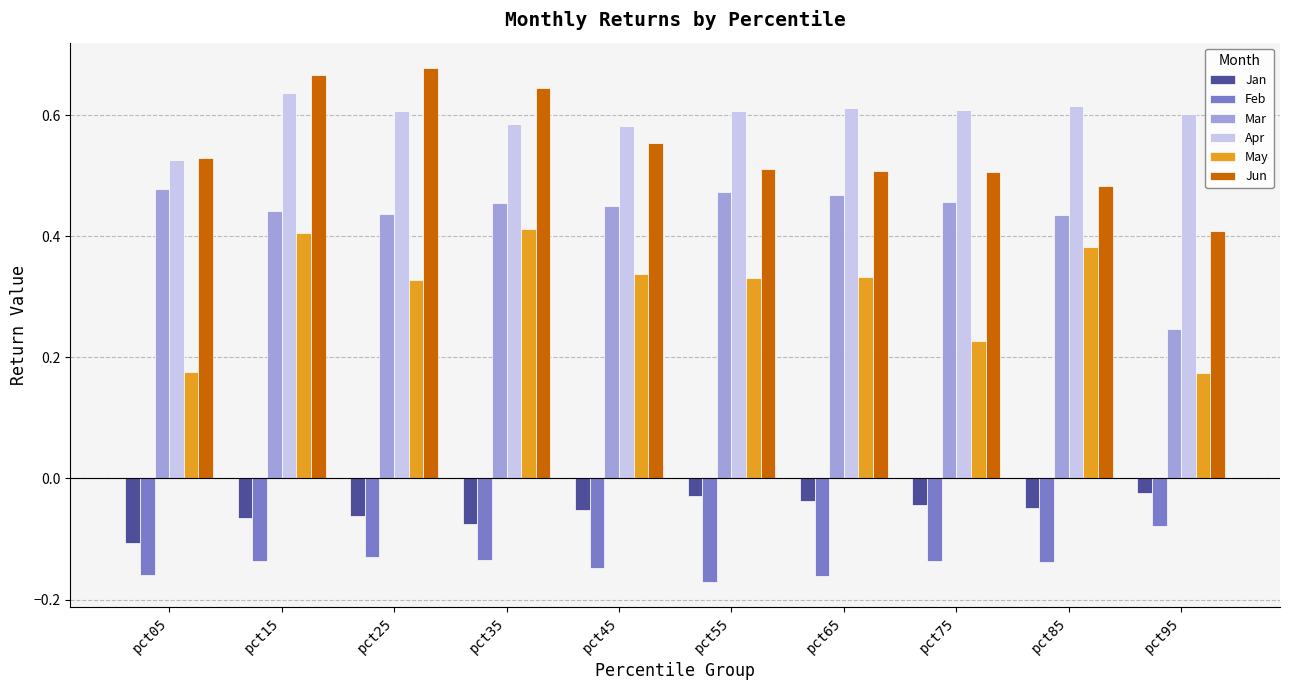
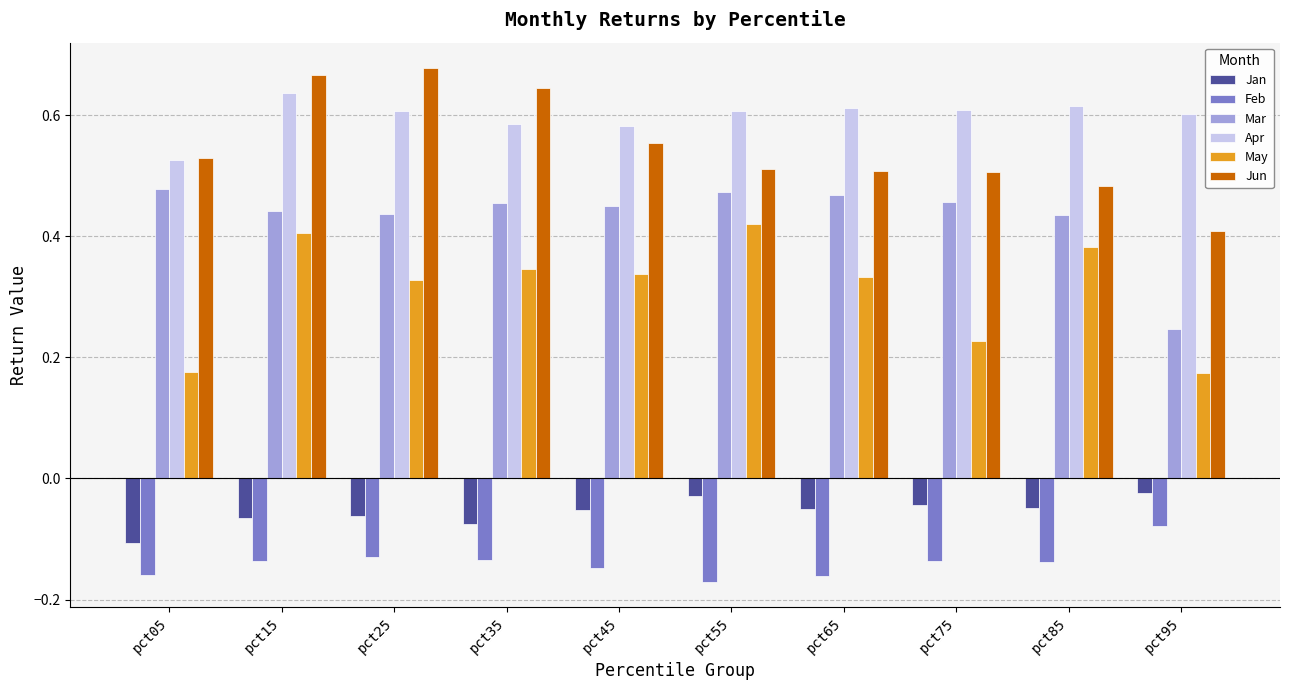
  {
    "Jan": {
      "pct05": -0.11,
      "pct15": -0.07,
      "pct25": -0.06,
      "pct35": -0.07,
      "pct45": -0.05,
      "pct55": -0.03,
-     "pct65": -0.04,
+     "pct65": -0.05,
      "pct75": -0.04,
      "pct85": -0.05,
      "pct95": -0.02
    },
    "May": {
      "pct05": 0.18,
      "pct15": 0.41,
      "pct25": 0.33,
-     "pct35": 0.41,
+     "pct35": 0.35,
      "pct45": 0.34,
-     "pct55": 0.33,
+     "pct55": 0.42,
      "pct65": 0.33,
      "pct75": 0.23,
      "pct85": 0.38,
      "pct95": 0.17
    },
    "Jun": {
      "pct05": 0.53,
      "pct15": 0.67,
      "pct25": 0.68,
      "pct35": 0.64,
      "pct45": 0.55,
      "pct55": 0.51,
      "pct65": 0.51,
      "pct75": 0.51,
      "pct85": 0.48,
      "pct95": 0.41
    }
  }
